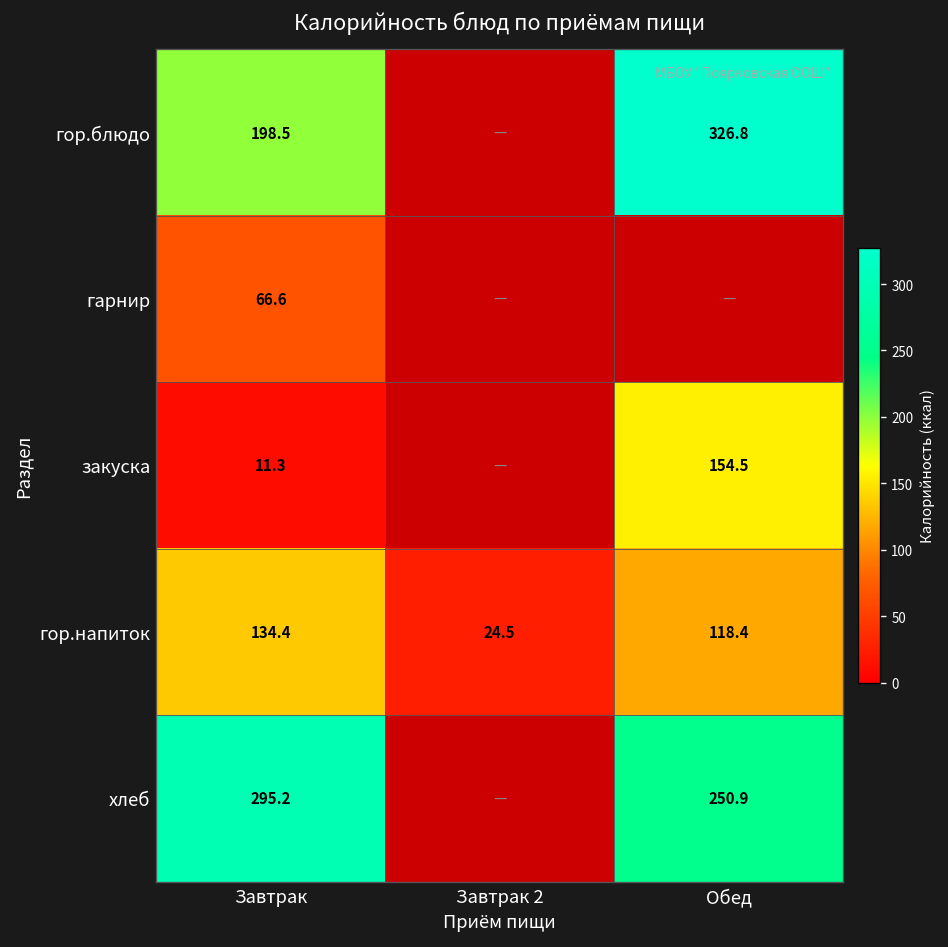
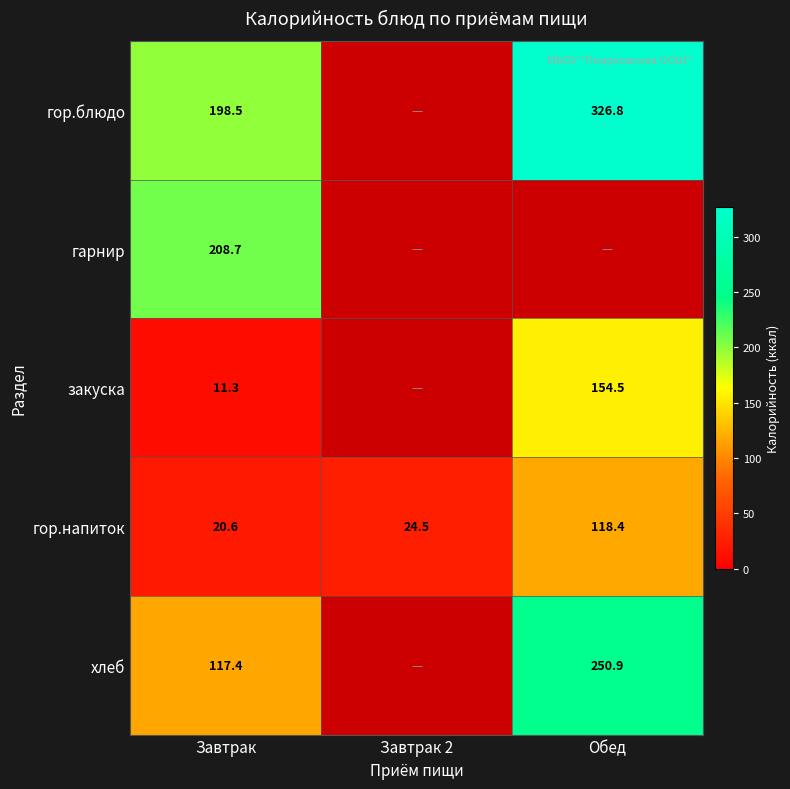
  {
    "гор.блюдо": {
      "Завтрак": 198.5
    },
    "гарнир": {
-     "Завтрак": 66.6
+     "Завтрак": 208.7
    },
    "закуска": {
      "Завтрак": 11.3,
      "Обед": 154.5
    },
    "гор.напиток": {
-     "Завтрак": 134.4,
+     "Завтрак": 20.6,
      "Завтрак 2": 24.5,
      "Обед": 118.4
    },
    "хлеб": {
-     "Завтрак": 295.2,
+     "Завтрак": 117.4,
      "Обед": 250.9
    }
  }
